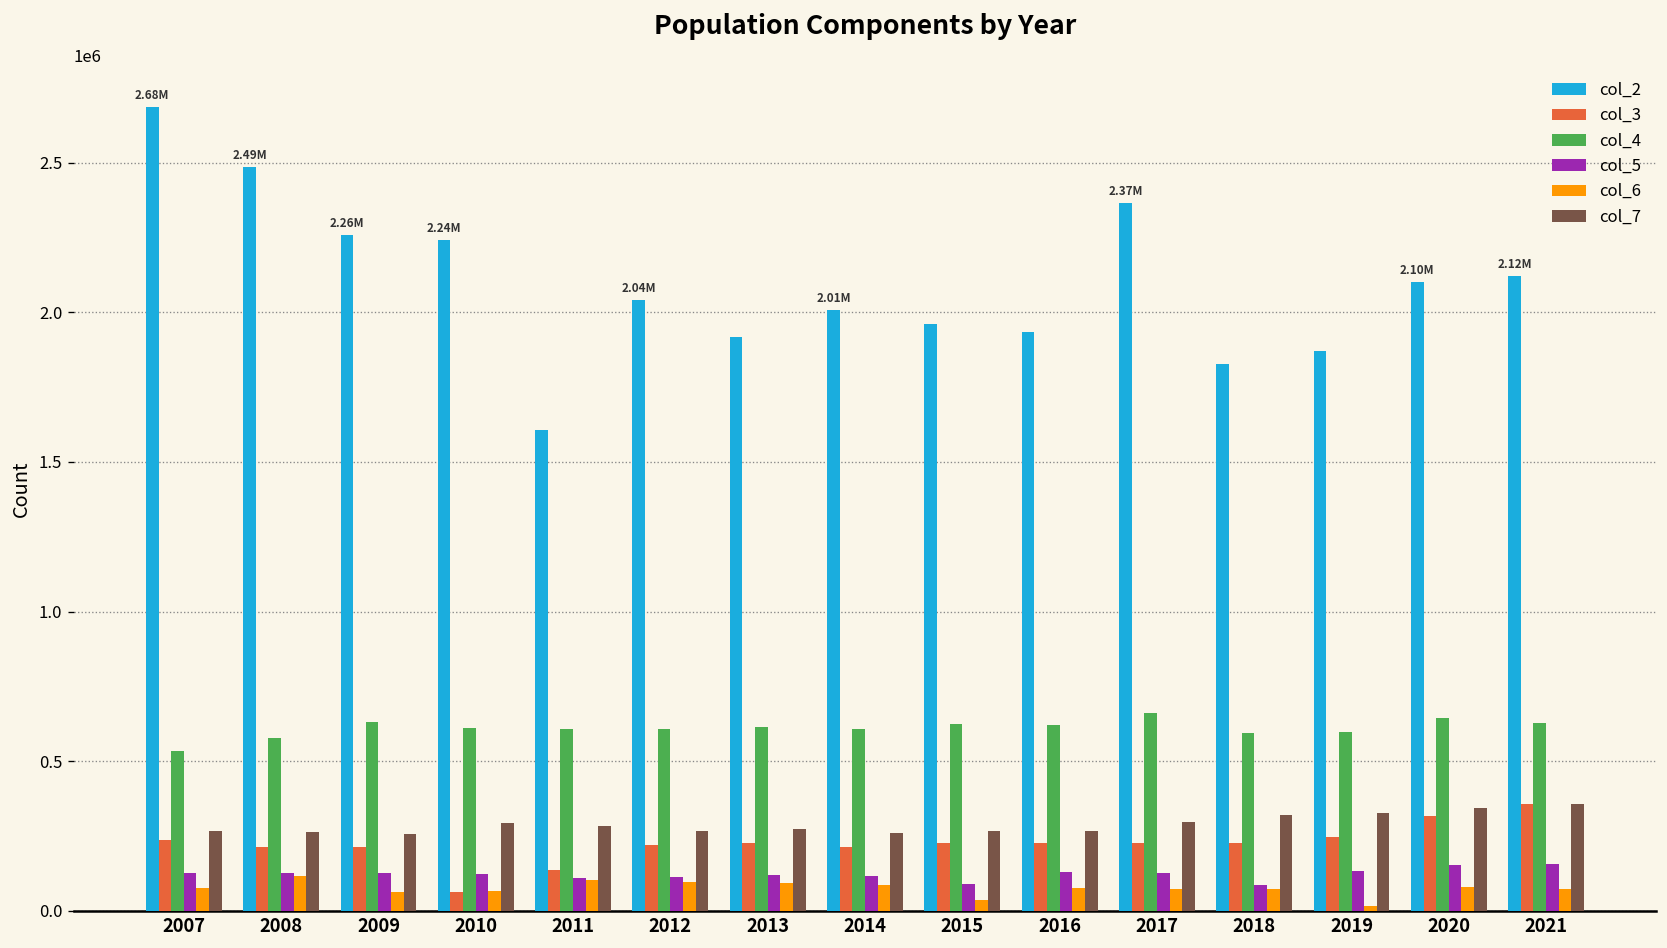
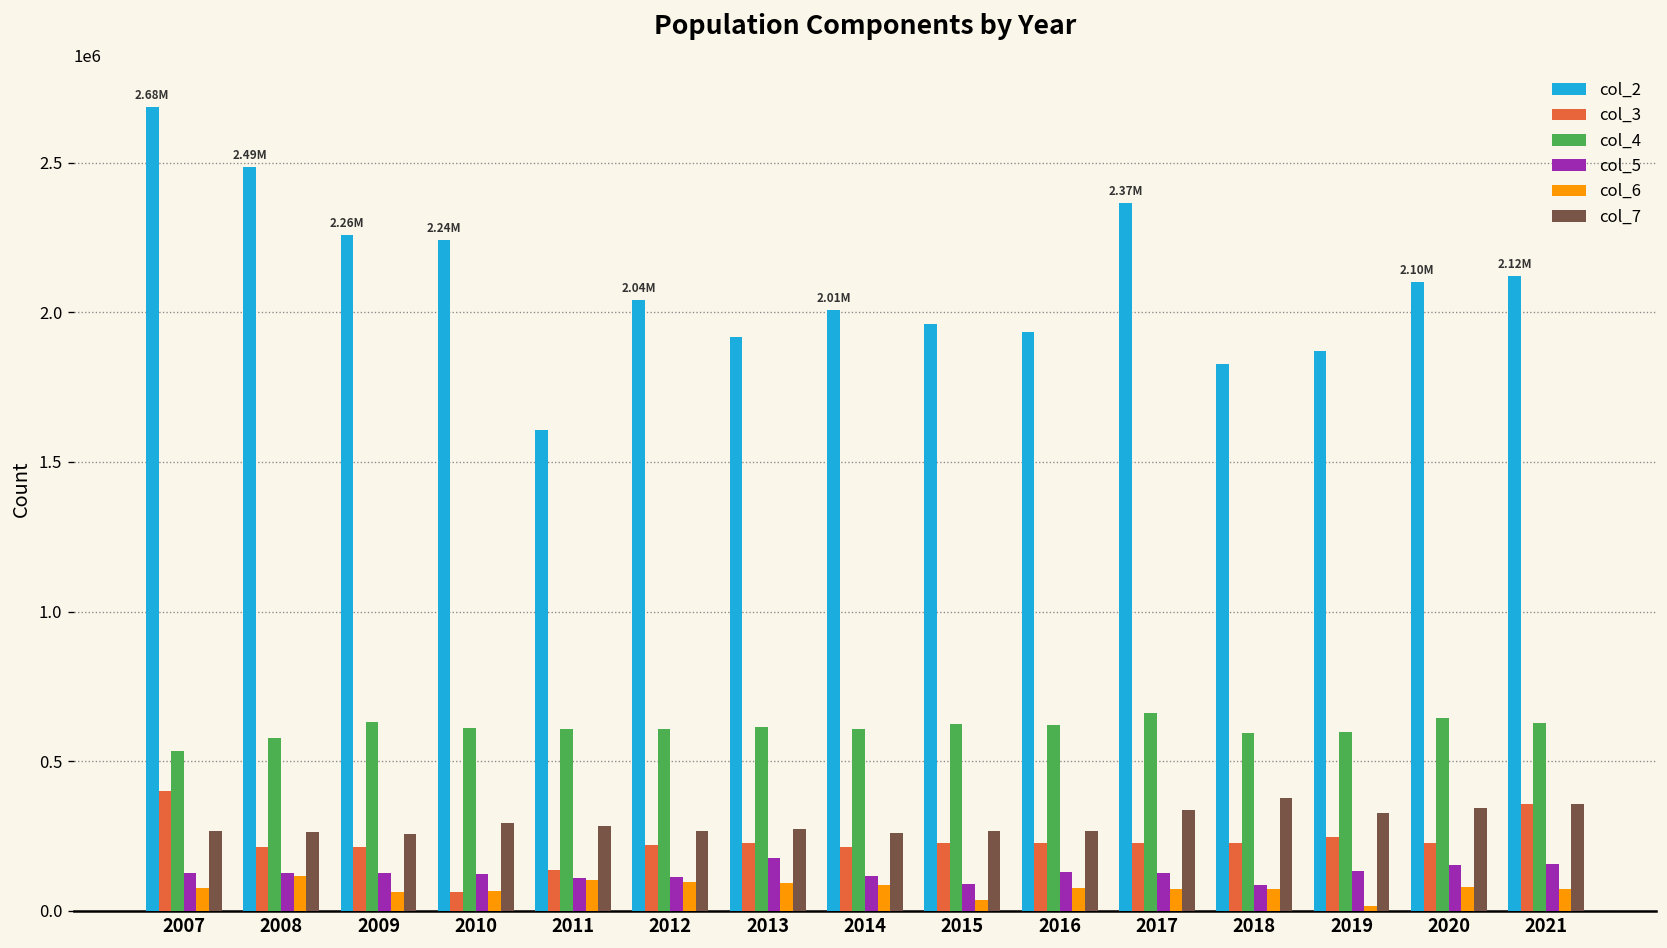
  {
    "col_2": {
      "2007": "2.68M",
      "2008": "2.49M",
      "2009": "2.26M",
      "2010": "2.24M",
      "2012": "2.04M",
      "2014": "2.01M",
      "2017": "2.37M",
      "2020": "2.10M",
      "2021": "2.12M"
    },
    "col_3": {
-     "2007": "240000",
+     "2007": "400000",
      "2008": "220000",
      "2009": "210000",
      "2010": "60000",
      "2011": "140000",
      "2012": "220000",
      "2013": "230000",
      "2014": "210000",
      "2015": "230000",
      "2016": "230000",
      "2017": "230000",
      "2018": "230000",
      "2019": "250000",
-     "2020": "320000",
+     "2020": "230000",
      "2021": "360000"
    },
    "col_4": {
      "2007": "530000",
      "2008": "580000",
      "2009": "630000",
      "2010": "610000",
      "2011": "610000",
      "2012": "610000",
      "2013": "610000",
      "2014": "610000",
      "2015": "620000",
      "2016": "620000",
      "2017": "660000",
      "2018": "590000",
      "2019": "600000",
      "2020": "650000",
      "2021": "630000"
    },
    "col_5": {
      "2007": "130000",
      "2008": "130000",
      "2009": "130000",
      "2010": "120000",
      "2011": "110000",
      "2012": "110000",
-     "2013": "120000",
+     "2013": "180000",
      "2014": "120000",
      "2015": "90000",
      "2016": "130000",
      "2017": "130000",
      "2018": "90000",
      "2019": "130000",
      "2020": "150000",
      "2021": "160000"
    },
    "col_6": {
      "2007": "80000",
      "2008": "120000",
      "2009": "60000",
      "2010": "70000",
      "2011": "100000",
      "2012": "100000",
      "2013": "90000",
      "2014": "90000",
      "2015": "40000",
      "2016": "80000",
      "2017": "70000",
      "2018": "70000",
      "2019": "20000",
      "2020": "80000",
      "2021": "70000"
    },
    "col_7": {
      "2007": "270000",
      "2008": "260000",
      "2009": "260000",
      "2010": "290000",
      "2011": "280000",
      "2012": "270000",
      "2013": "270000",
      "2014": "260000",
      "2015": "270000",
      "2016": "270000",
-     "2017": "300000",
-     "2018": "320000",
+     "2017": "340000",
+     "2018": "380000",
      "2019": "330000",
      "2020": "340000",
      "2021": "360000"
    }
  }
